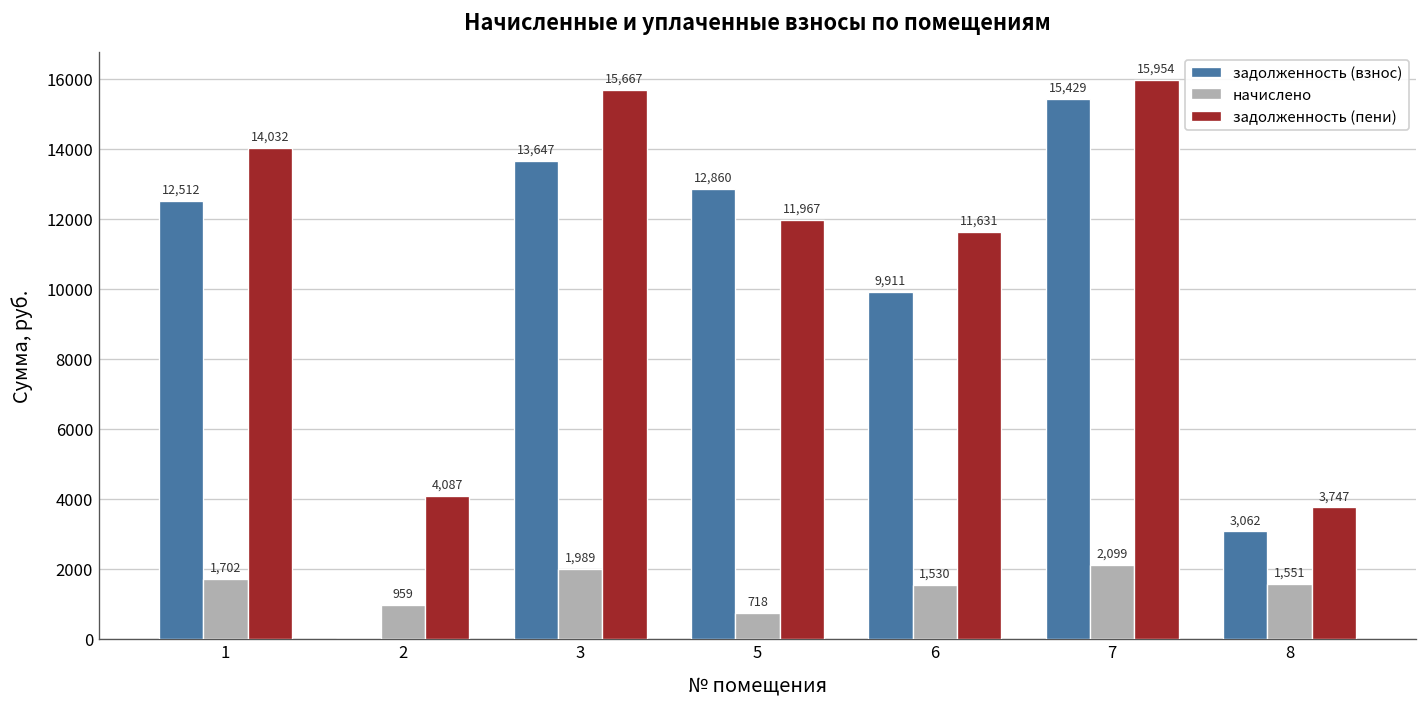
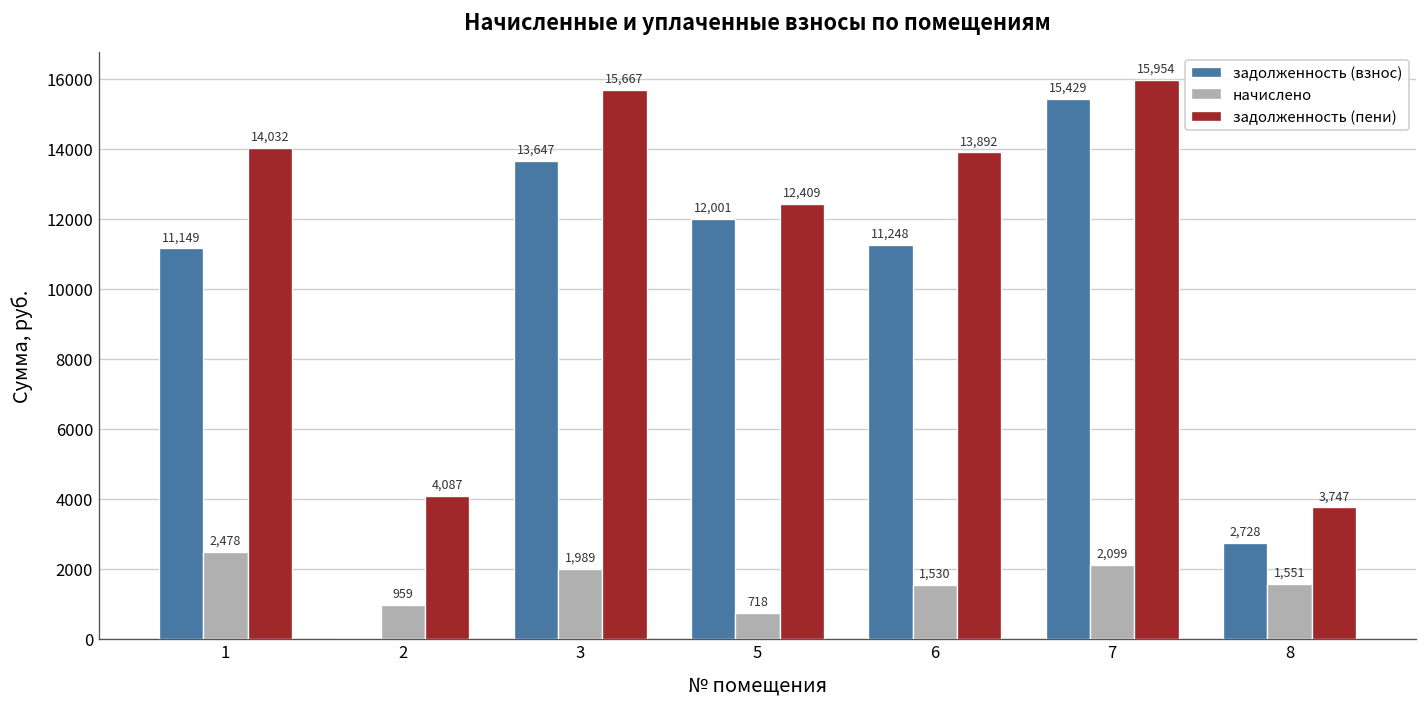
  {
    "задолженность (взнос)": {
-     "1": "12,512",
+     "1": "11,149",
      "3": "13,647",
-     "5": "12,860",
-     "6": "9,911",
+     "5": "12,001",
+     "6": "11,248",
      "7": "15,429",
-     "8": "3,062"
+     "8": "2,728"
    },
    "начислено": {
-     "1": "1,702",
+     "1": "2,478",
      "2": "959",
      "3": "1,989",
      "5": "718",
      "6": "1,530",
      "7": "2,099",
      "8": "1,551"
    },
    "задолженность (пени)": {
      "1": "14,032",
      "2": "4,087",
      "3": "15,667",
-     "5": "11,967",
-     "6": "11,631",
+     "5": "12,409",
+     "6": "13,892",
      "7": "15,954",
      "8": "3,747"
    }
  }
